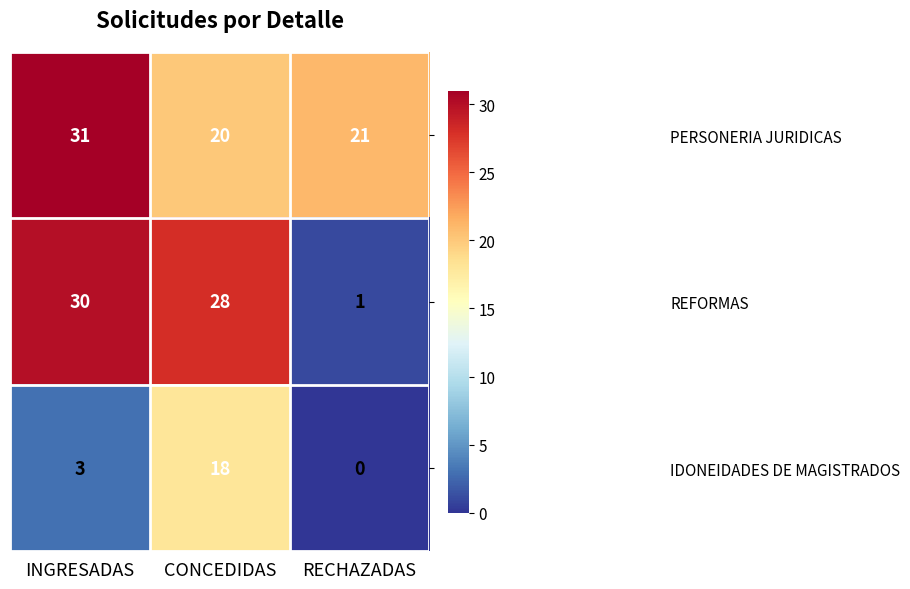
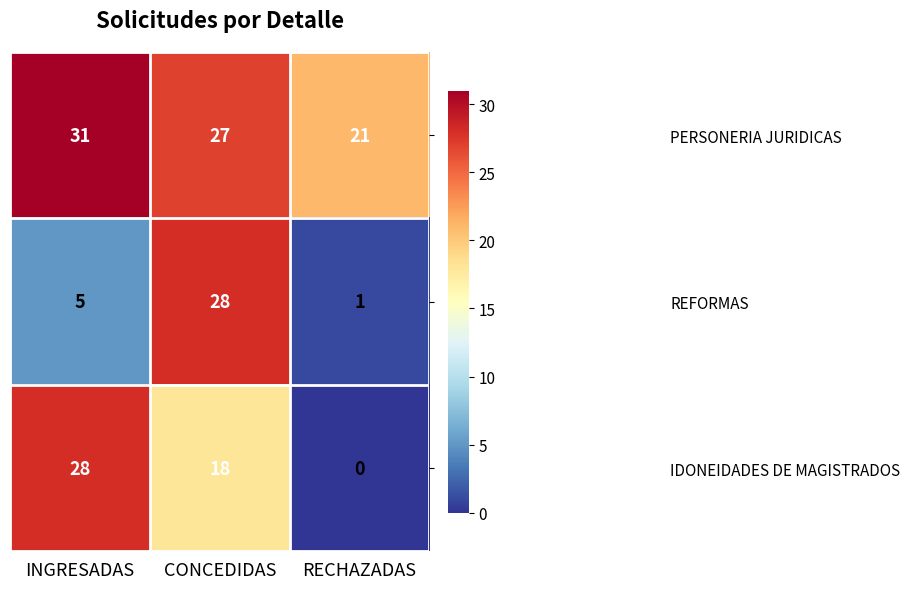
  {
    "PERSONERIA JURIDICAS": {
      "INGRESADAS": 31,
-     "CONCEDIDAS": 20,
+     "CONCEDIDAS": 27,
      "RECHAZADAS": 21
    },
    "REFORMAS": {
-     "INGRESADAS": 30,
+     "INGRESADAS": 5,
      "CONCEDIDAS": 28,
      "RECHAZADAS": 1
    },
    "IDONEIDADES DE MAGISTRADOS": {
-     "INGRESADAS": 3,
+     "INGRESADAS": 28,
      "CONCEDIDAS": 18,
      "RECHAZADAS": 0
    }
  }
